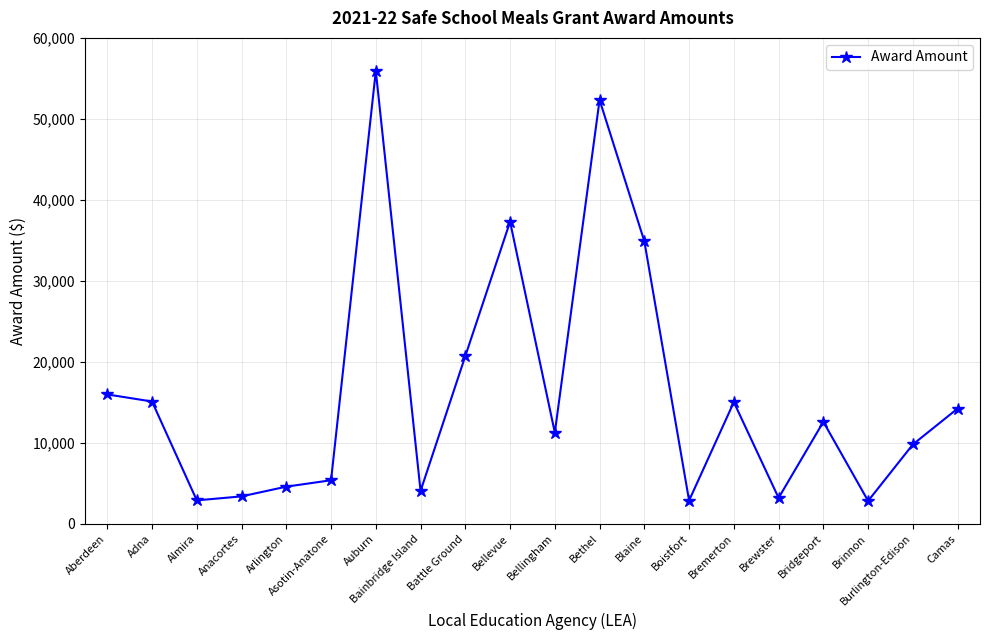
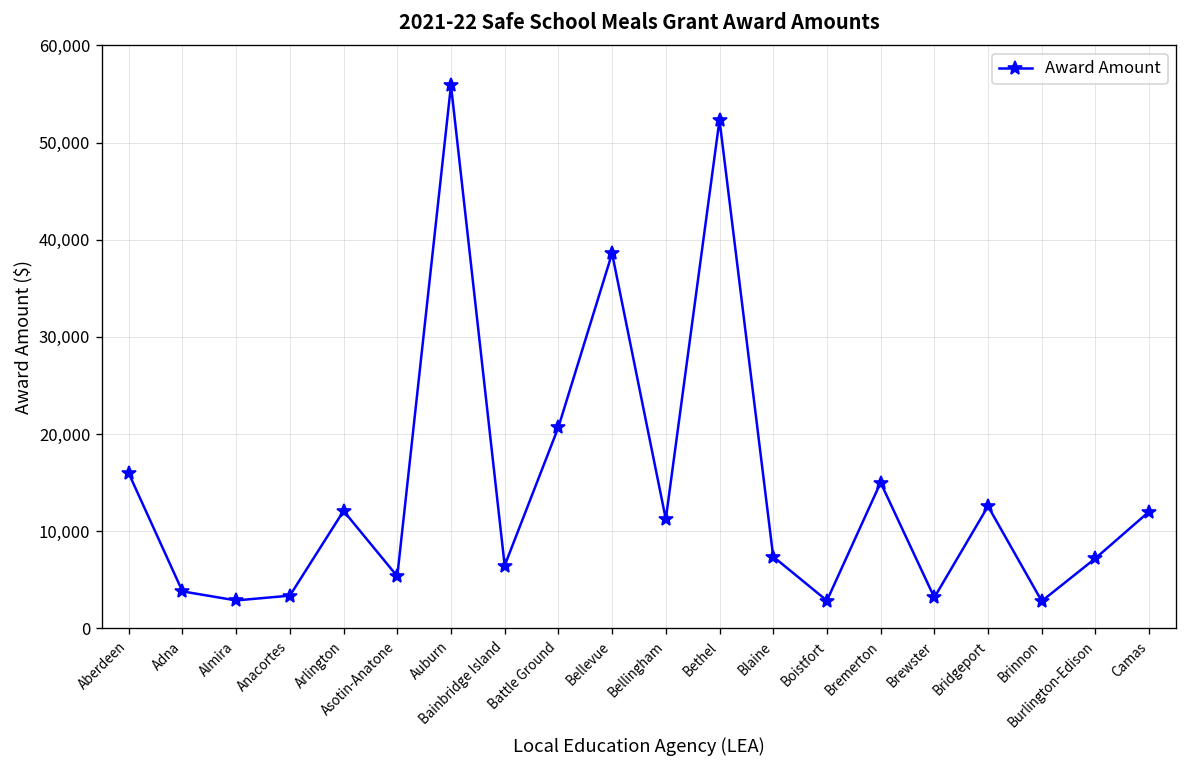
  {
    "Aberdeen": "16,000",
-   "Adna": "15,000",
+   "Adna": "4,000",
    "Almira": "3,000",
    "Anacortes": "3,000",
-   "Arlington": "5,000",
+   "Arlington": "12,000",
    "Asotin-Anatone": "5,000",
    "Auburn": "56,000",
-   "Bainbridge Island": "4,000",
+   "Bainbridge Island": "6,000",
    "Battle Ground": "21,000",
-   "Bellevue": "37,000",
+   "Bellevue": "39,000",
    "Bellingham": "11,000",
    "Bethel": "52,000",
-   "Blaine": "35,000",
+   "Blaine": "7,000",
    "Boistfort": "3,000",
    "Bremerton": "15,000",
    "Brewster": "3,000",
    "Bridgeport": "13,000",
    "Brinnon": "3,000",
-   "Burlington-Edison": "10,000",
-   "Camas": "14,000"
+   "Burlington-Edison": "7,000",
+   "Camas": "12,000"
  }
